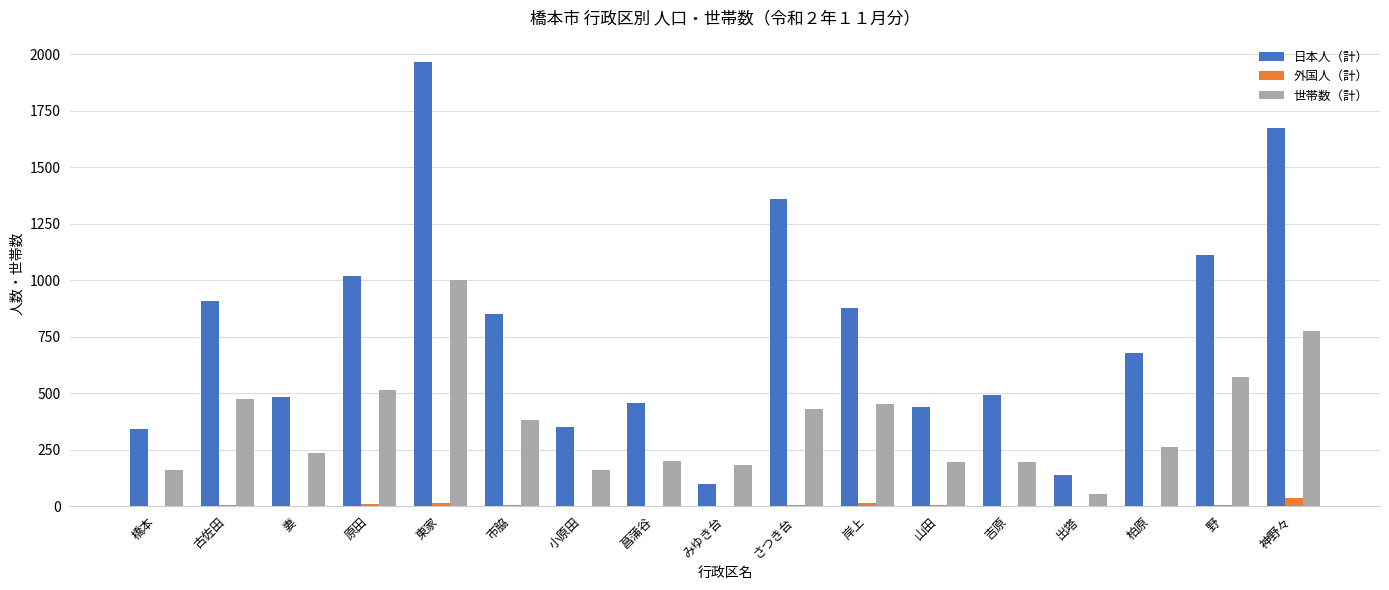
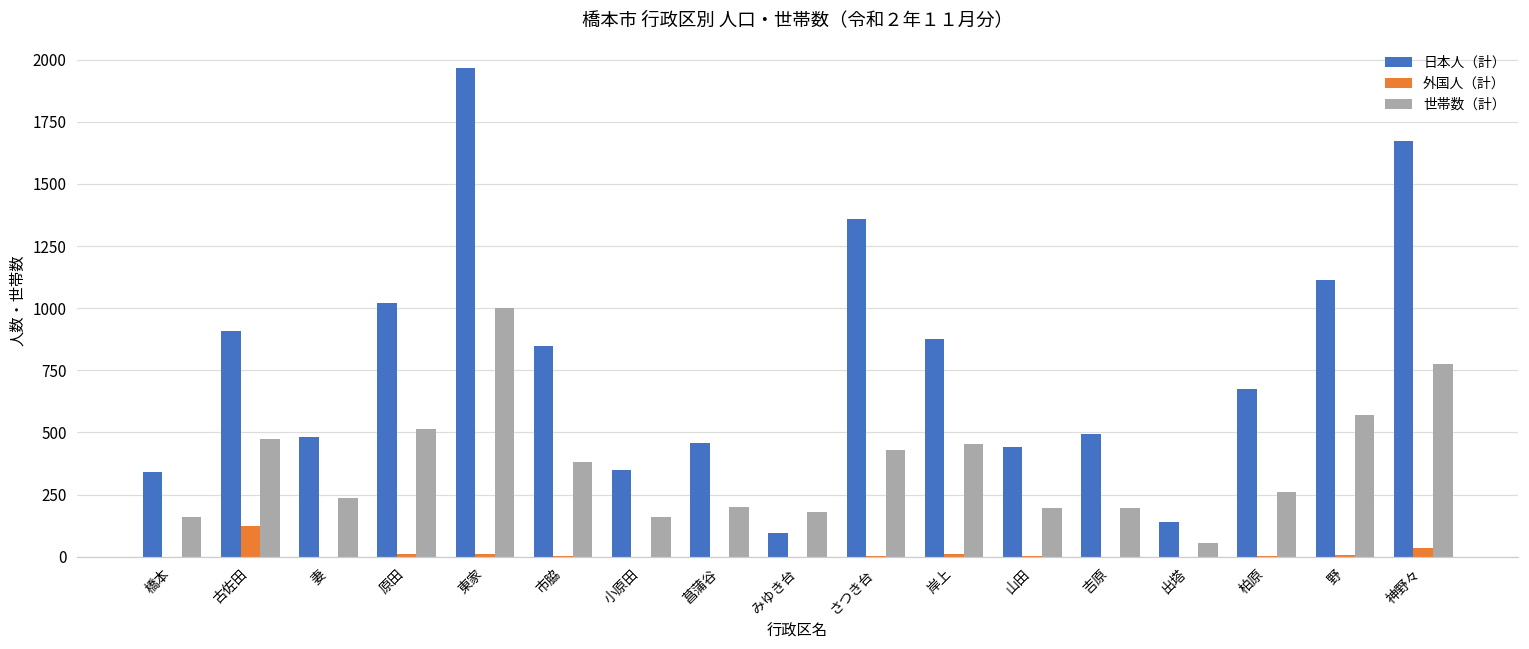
  {
    "日本人（計）": {
      "橋本": 340,
      "古佐田": 910,
      "妻": 480,
      "原田": 1020,
      "東家": 1970,
      "市脇": 850,
      "小原田": 350,
      "菖蒲谷": 460,
      "みゆき台": 100,
      "さつき台": 1360,
      "岸上": 880,
      "山田": 440,
      "吉原": 490,
      "出塔": 140,
      "柏原": 680,
      "野": 1110,
      "神野々": 1670
    },
    "外国人（計）": {
-     "古佐田": 10,
+     "古佐田": 120,
      "妻": 0,
      "東家": 10,
      "小原田": 0,
      "みゆき台": 0,
      "岸上": 10,
      "神野々": 40
    },
    "世帯数（計）": {
      "橋本": 160,
      "古佐田": 470,
      "妻": 240,
      "原田": 510,
      "東家": 1000,
      "市脇": 380,
      "小原田": 160,
      "菖蒲谷": 200,
      "みゆき台": 180,
      "さつき台": 430,
      "岸上": 450,
      "山田": 200,
      "吉原": 200,
      "出塔": 60,
      "柏原": 260,
      "野": 570,
      "神野々": 770
    }
  }
